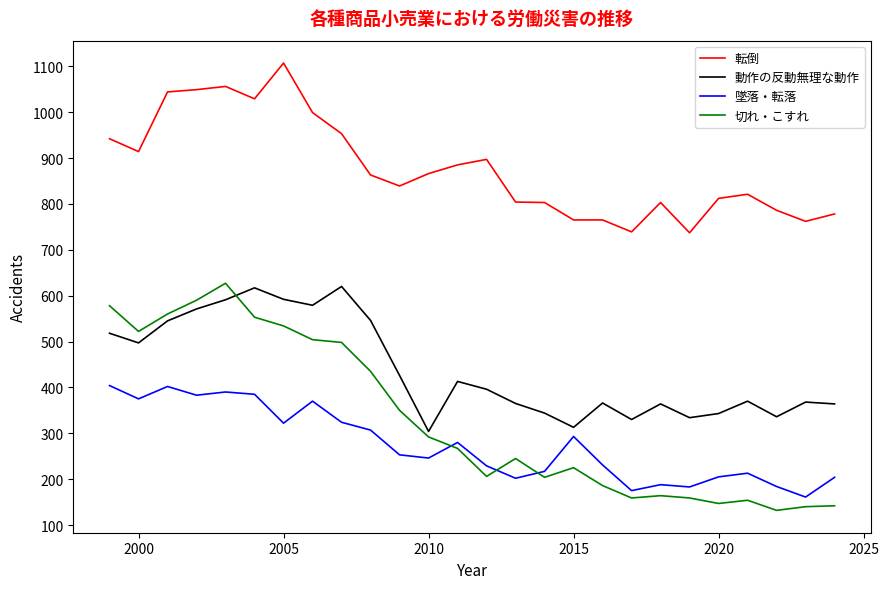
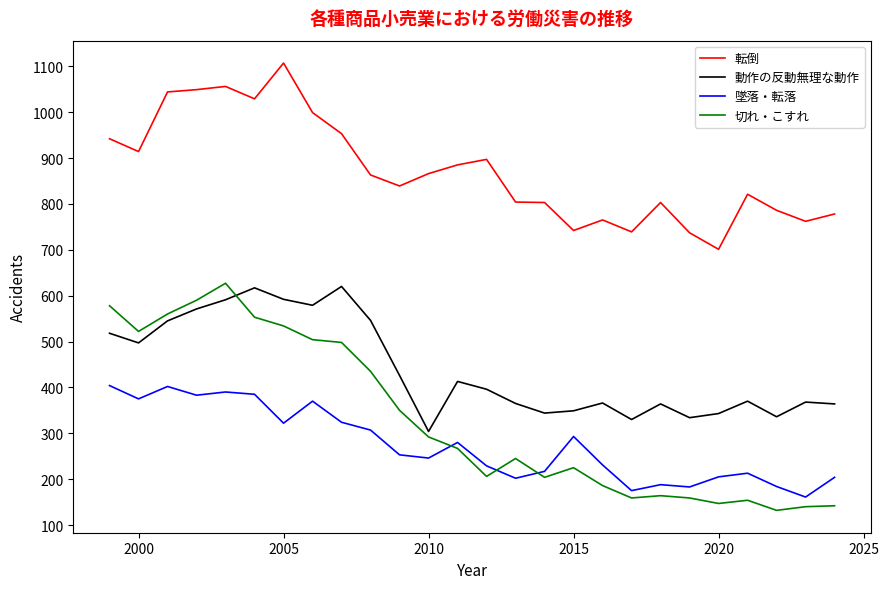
  {
    "転倒": {
      "2000": 910,
      "2005": 1110,
      "2010": 870,
-     "2015": 770,
-     "2020": 810
+     "2015": 740,
+     "2020": 700
    },
    "動作の反動無理な動作": {
      "2000": 500,
      "2005": 590,
      "2010": 300,
-     "2015": 310,
+     "2015": 350,
      "2020": 340
    },
    "墜落・転落": {
      "2000": 380,
      "2005": 320,
      "2010": 250,
      "2015": 290,
      "2020": 210
    },
    "切れ・こすれ": {
      "2000": 520,
      "2005": 530,
      "2010": 290,
      "2015": 230,
      "2020": 150
    }
  }
